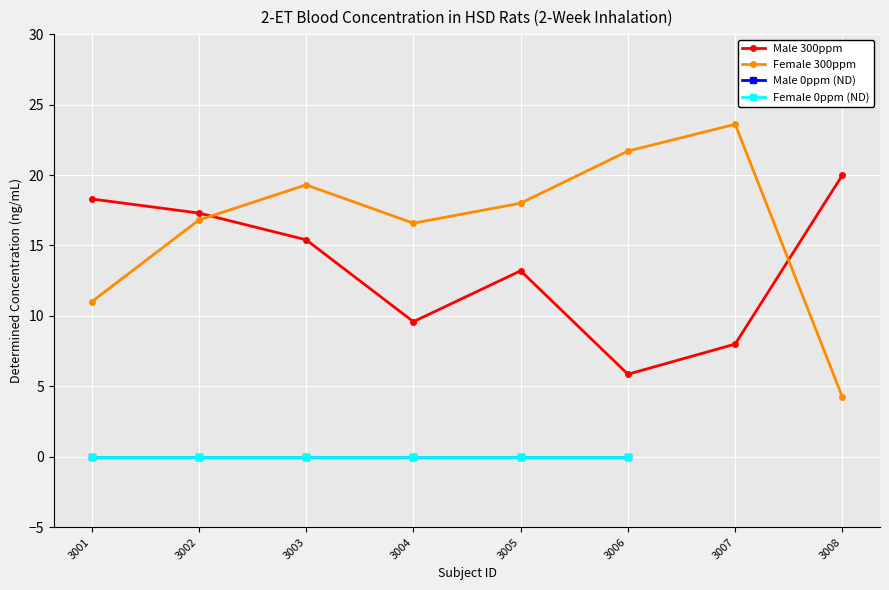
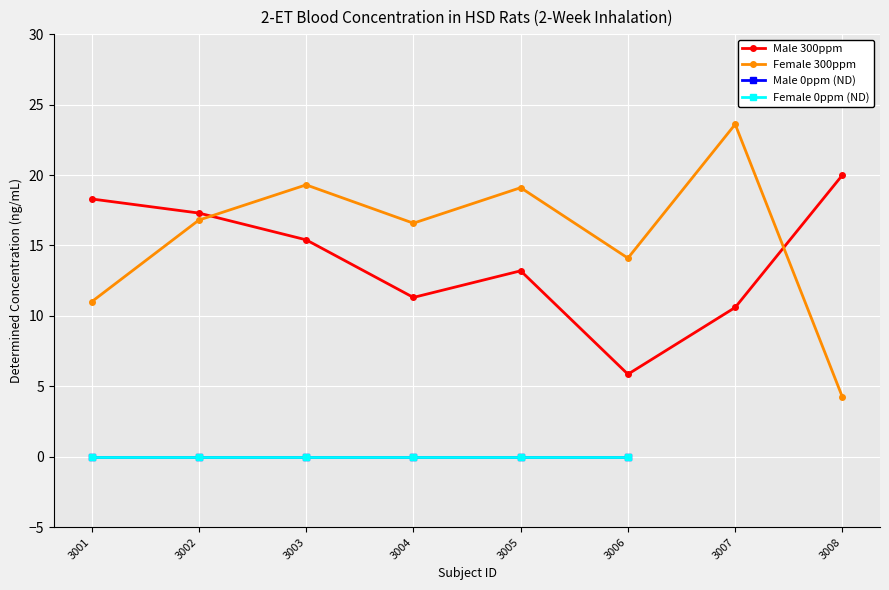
  {
    "Male 300ppm": {
      "3001": 18.3,
      "3002": 17.3,
      "3003": 15.4,
-     "3004": 9.6,
+     "3004": 11.3,
      "3005": 13.2,
      "3006": 5.9,
-     "3007": 8.0,
+     "3007": 10.6,
      "3008": 20.0
    },
    "Female 300ppm": {
      "3001": 11.0,
      "3002": 16.8,
      "3003": 19.3,
      "3004": 16.6,
-     "3005": 18.0,
-     "3006": 21.7,
+     "3005": 19.1,
+     "3006": 14.1,
      "3007": 23.6,
      "3008": 4.2
    },
    "Female 0ppm (ND)": {
      "3001": 0.0,
      "3002": 0.0,
      "3003": 0.0,
      "3004": 0.0,
      "3005": 0.0,
      "3006": 0.0
    }
  }
